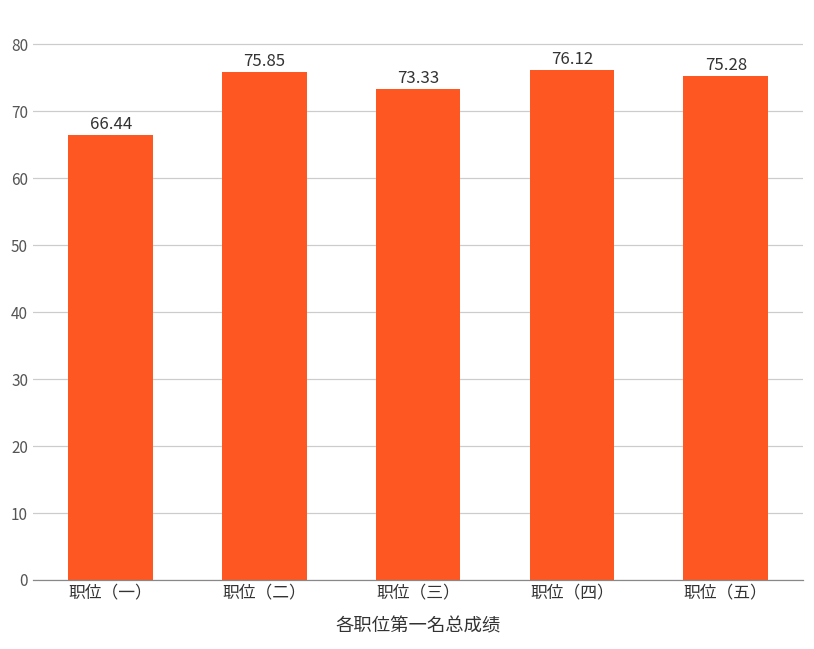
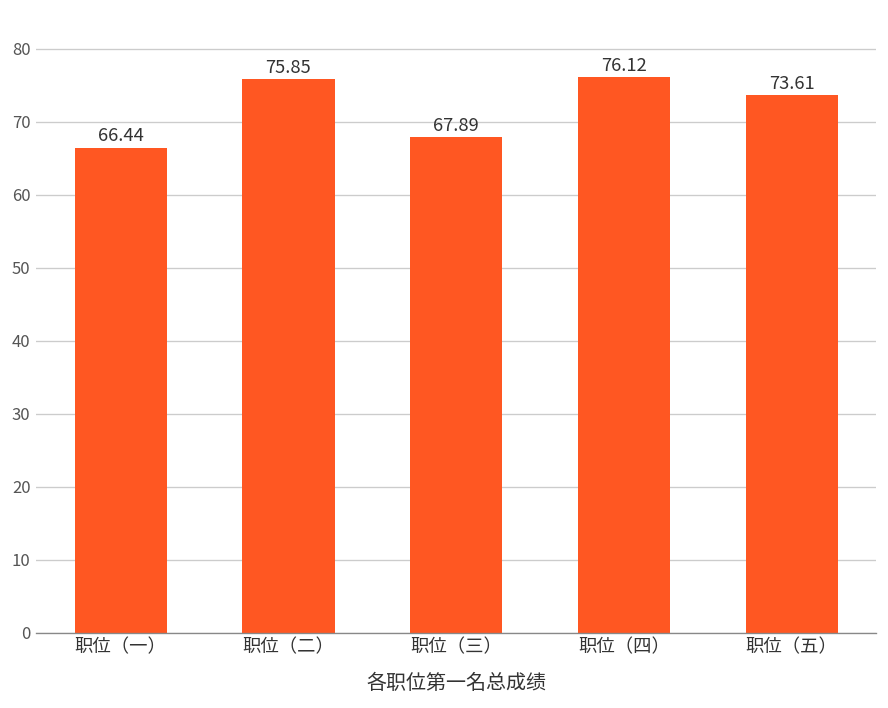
  {
    "职位（一）": 66.44,
    "职位（二）": 75.85,
-   "职位（三）": 73.33,
+   "职位（三）": 67.89,
    "职位（四）": 76.12,
-   "职位（五）": 75.28
+   "职位（五）": 73.61
  }
